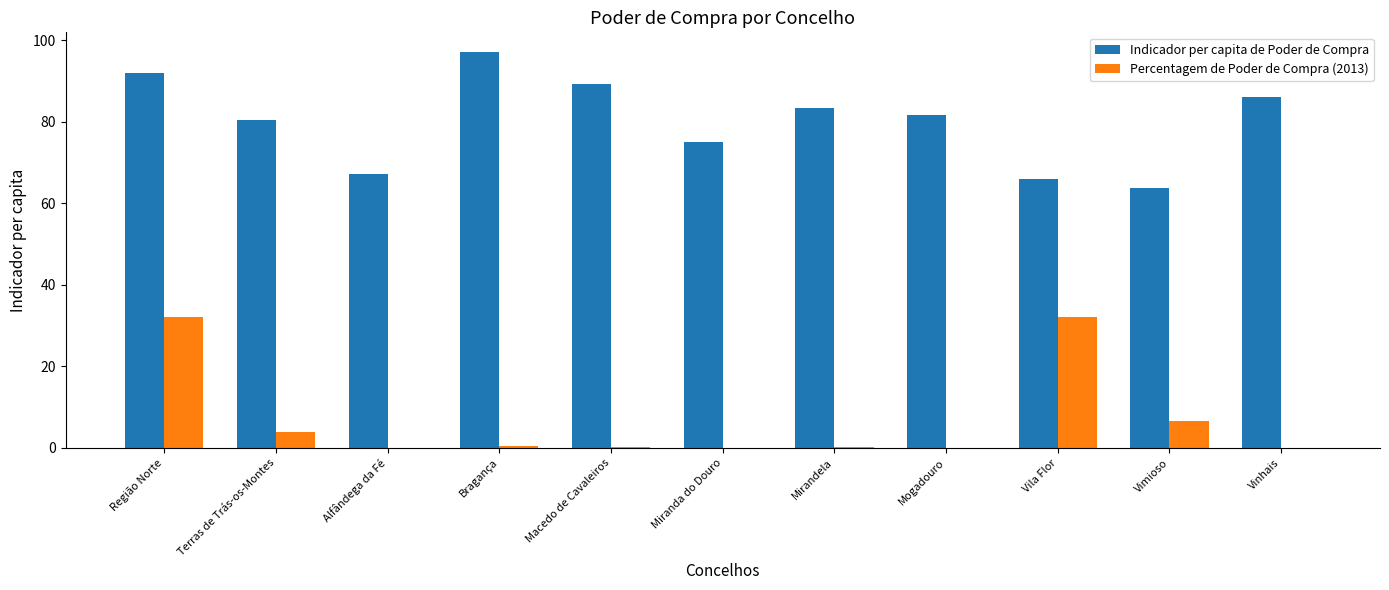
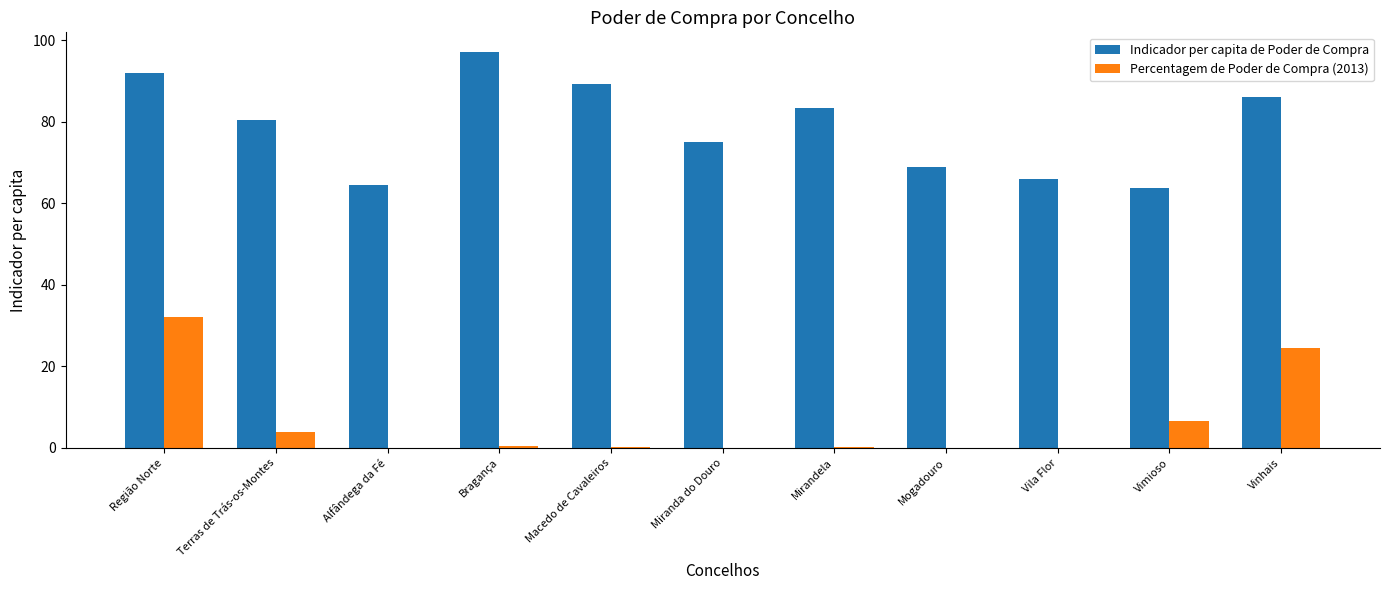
  {
    "Indicador per capita de Poder de Compra": {
      "Região Norte": 92,
      "Terras de Trás-os-Montes": 80,
-     "Alfândega da Fé": 67,
+     "Alfândega da Fé": 64,
      "Bragança": 97,
      "Macedo de Cavaleiros": 89,
      "Miranda do Douro": 75,
      "Mirandela": 83,
-     "Mogadouro": 82,
+     "Mogadouro": 69,
      "Vila Flor": 66,
      "Vimioso": 64,
      "Vinhais": 86
    },
    "Percentagem de Poder de Compra (2013)": {
      "Região Norte": 32,
      "Terras de Trás-os-Montes": 4,
-     "Vila Flor": 32,
+     "Vila Flor": 0,
      "Vimioso": 7,
-     "Vinhais": 0
+     "Vinhais": 25
    }
  }
